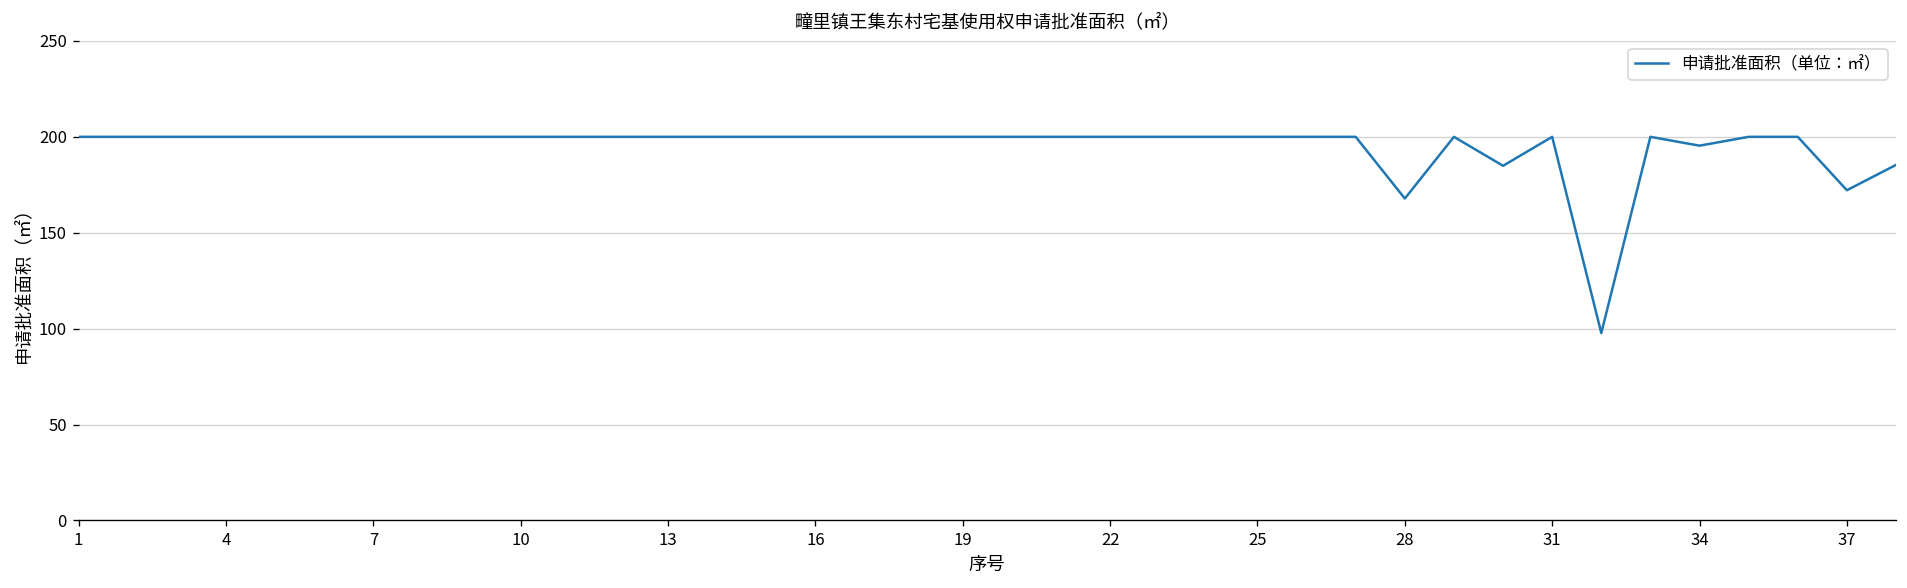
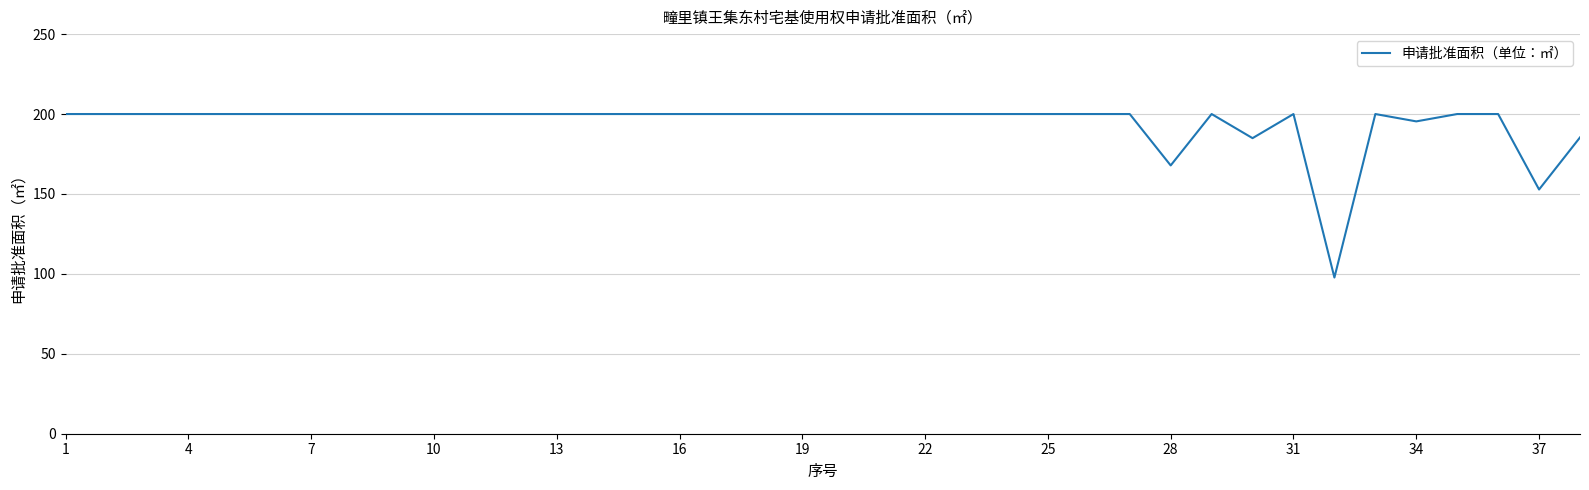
  {
    "1": 200,
    "4": 200,
    "7": 200,
    "10": 200,
    "13": 200,
    "16": 200,
    "19": 200,
    "22": 200,
    "25": 200,
    "28": 168,
    "31": 200,
    "34": 195,
-   "37": 172
+   "37": 153
  }
